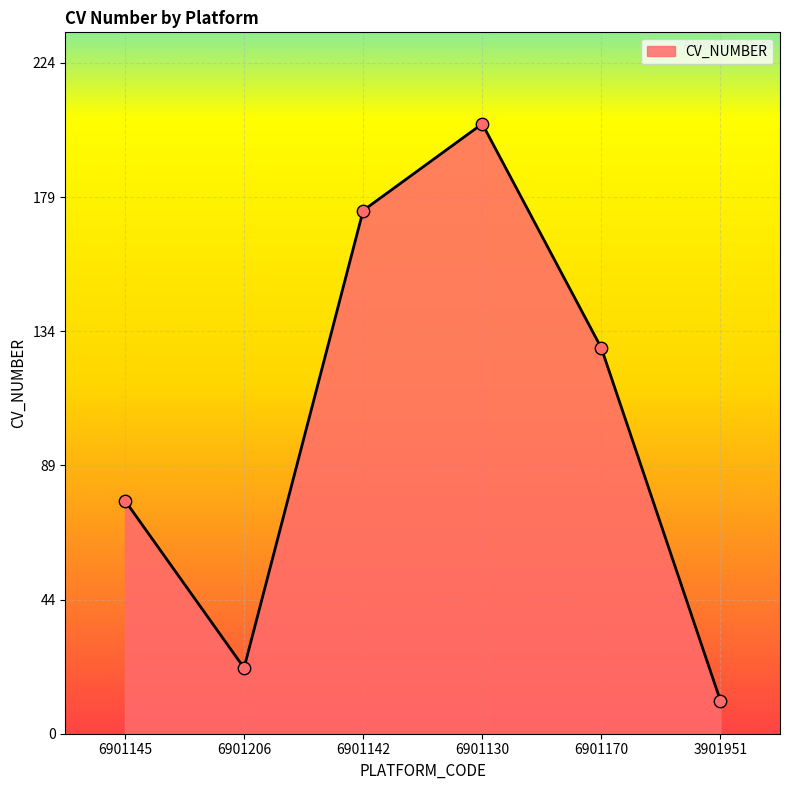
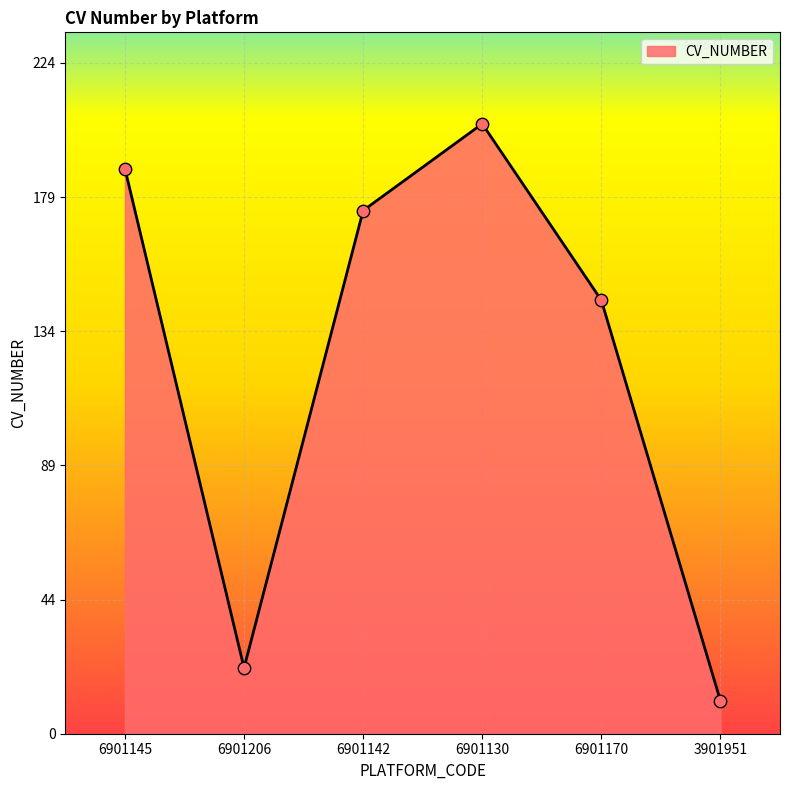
  {
-   "6901145": 78,
+   "6901145": 189,
    "6901206": 22,
    "6901142": 175,
    "6901130": 204,
-   "6901170": 129,
+   "6901170": 145,
    "3901951": 11
  }
